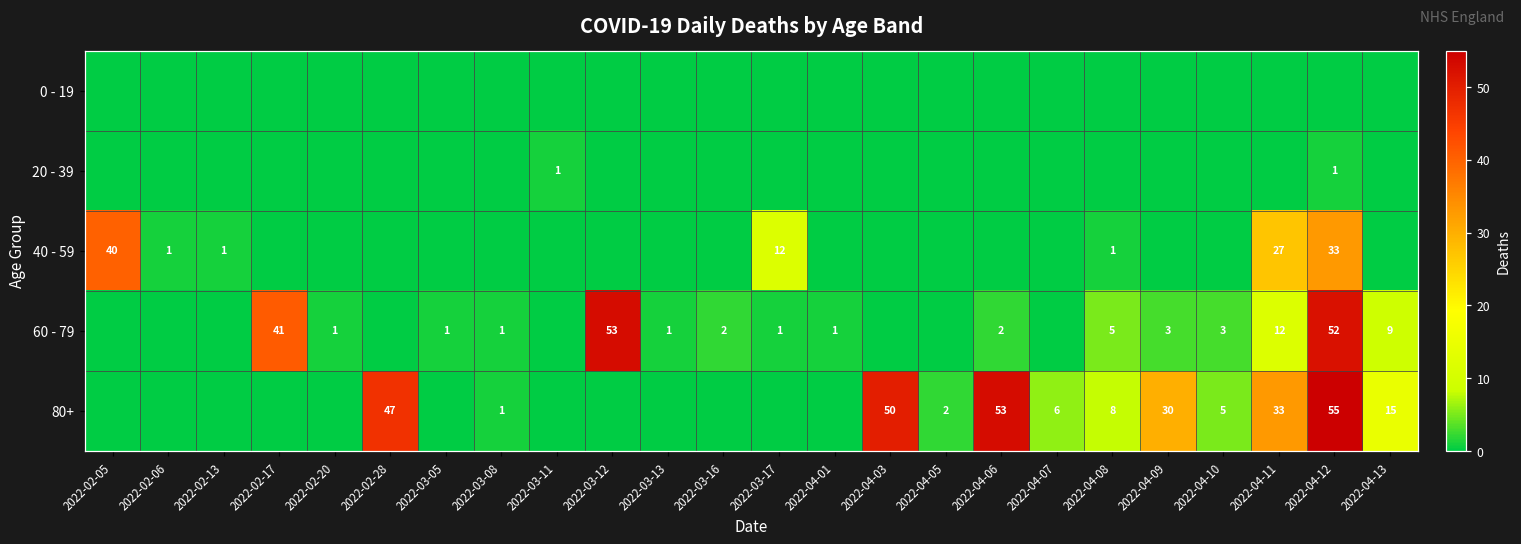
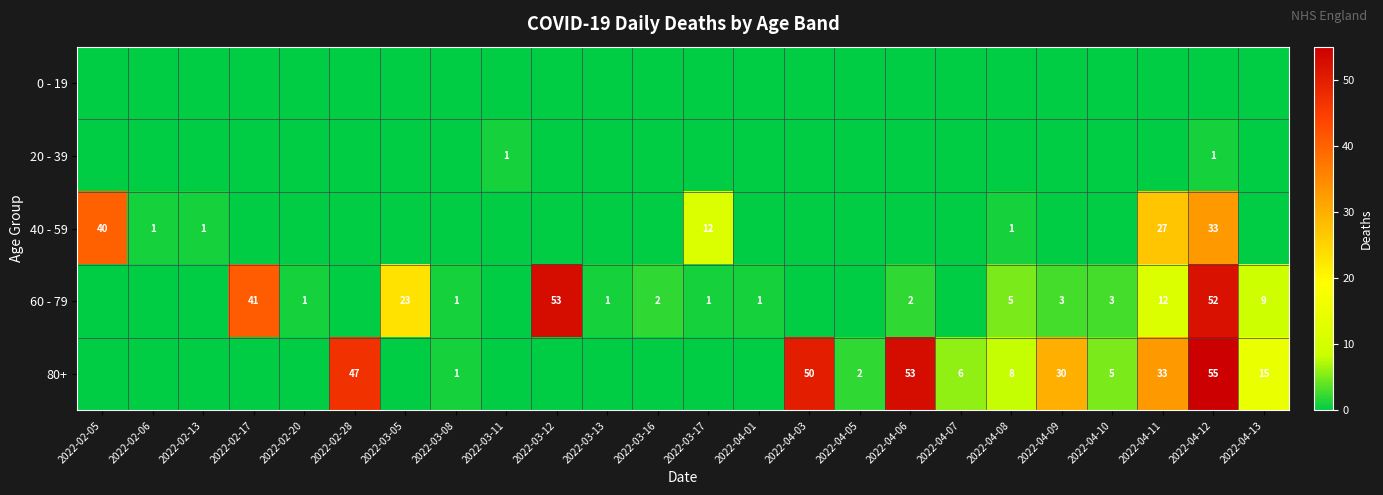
  {
    "20 - 39": {
      "2022-03-11": 1,
      "2022-04-12": 1
    },
    "40 - 59": {
      "2022-02-05": 40,
      "2022-02-06": 1,
      "2022-02-13": 1,
      "2022-03-17": 12,
      "2022-04-08": 1,
      "2022-04-11": 27,
      "2022-04-12": 33
    },
    "60 - 79": {
      "2022-02-17": 41,
      "2022-02-20": 1,
-     "2022-03-05": 1,
+     "2022-03-05": 23,
      "2022-03-08": 1,
      "2022-03-12": 53,
      "2022-03-13": 1,
      "2022-03-16": 2,
      "2022-03-17": 1,
      "2022-04-01": 1,
      "2022-04-06": 2,
      "2022-04-08": 5,
      "2022-04-09": 3,
      "2022-04-10": 3,
      "2022-04-11": 12,
      "2022-04-12": 52,
      "2022-04-13": 9
    },
    "80+": {
      "2022-02-28": 47,
      "2022-03-08": 1,
      "2022-04-03": 50,
      "2022-04-05": 2,
      "2022-04-06": 53,
      "2022-04-07": 6,
      "2022-04-08": 8,
      "2022-04-09": 30,
      "2022-04-10": 5,
      "2022-04-11": 33,
      "2022-04-12": 55,
      "2022-04-13": 15
    }
  }
